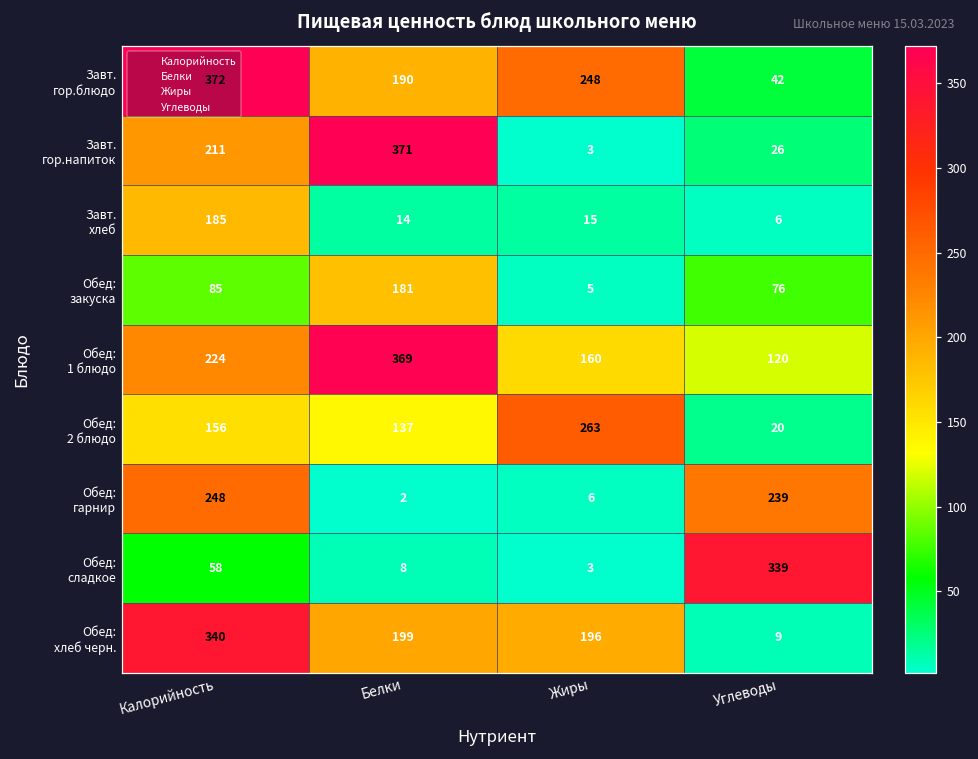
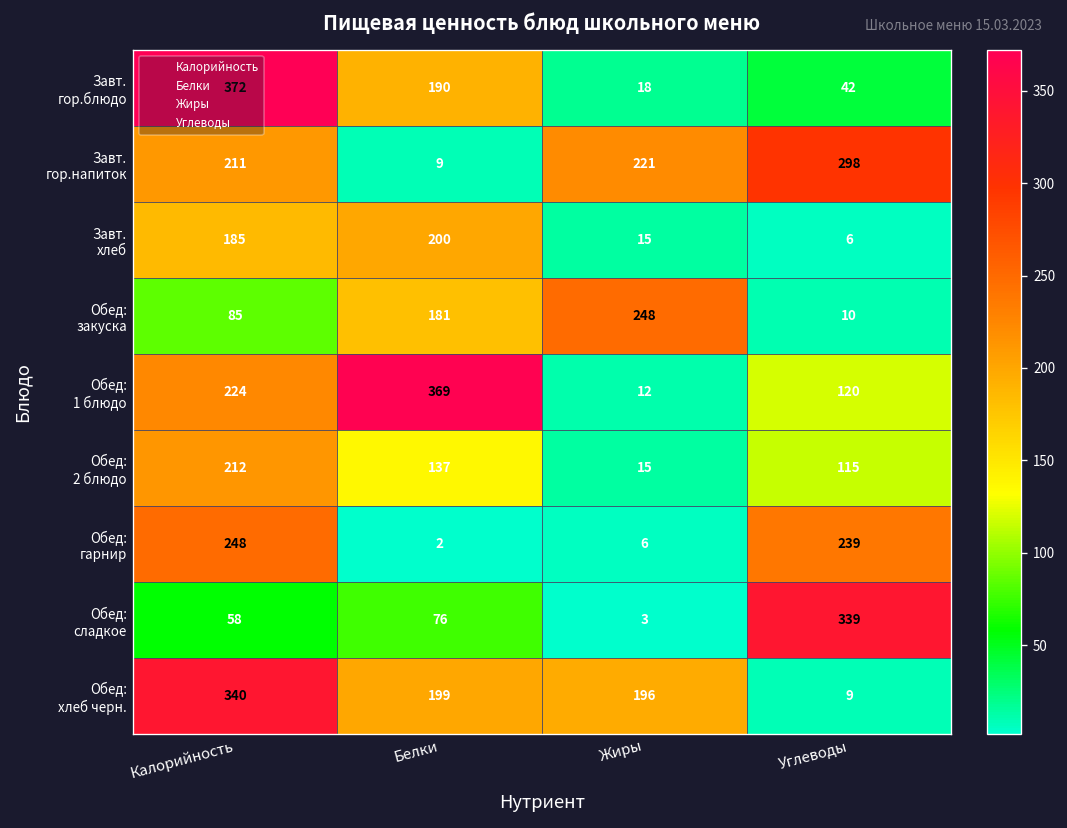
  {
    "Завт. гор.блюдо": {
      "Белки": 190,
-     "Жиры": 248,
+     "Жиры": 18,
      "Углеводы": 42
    },
    "Завт. гор.напиток": {
      "Калорийность": 211,
-     "Белки": 371,
-     "Жиры": 3,
-     "Углеводы": 26
+     "Белки": 9,
+     "Жиры": 221,
+     "Углеводы": 298
    },
    "Завт. хлеб": {
      "Калорийность": 185,
-     "Белки": 14,
+     "Белки": 200,
      "Жиры": 15,
      "Углеводы": 6
    },
    "Обед: закуска": {
      "Калорийность": 85,
      "Белки": 181,
-     "Жиры": 5,
-     "Углеводы": 76
+     "Жиры": 248,
+     "Углеводы": 10
    },
    "Обед: 1 блюдо": {
      "Калорийность": 224,
      "Белки": 369,
-     "Жиры": 160,
+     "Жиры": 12,
      "Углеводы": 120
    },
    "Обед: 2 блюдо": {
-     "Калорийность": 156,
+     "Калорийность": 212,
      "Белки": 137,
-     "Жиры": 263,
-     "Углеводы": 20
+     "Жиры": 15,
+     "Углеводы": 115
    },
    "Обед: гарнир": {
      "Калорийность": 248,
      "Белки": 2,
      "Жиры": 6,
      "Углеводы": 239
    },
    "Обед: сладкое": {
      "Калорийность": 58,
-     "Белки": 8,
+     "Белки": 76,
      "Жиры": 3,
      "Углеводы": 339
    },
    "Обед: хлеб черн.": {
      "Калорийность": 340,
      "Белки": 199,
      "Жиры": 196,
      "Углеводы": 9
    }
  }
